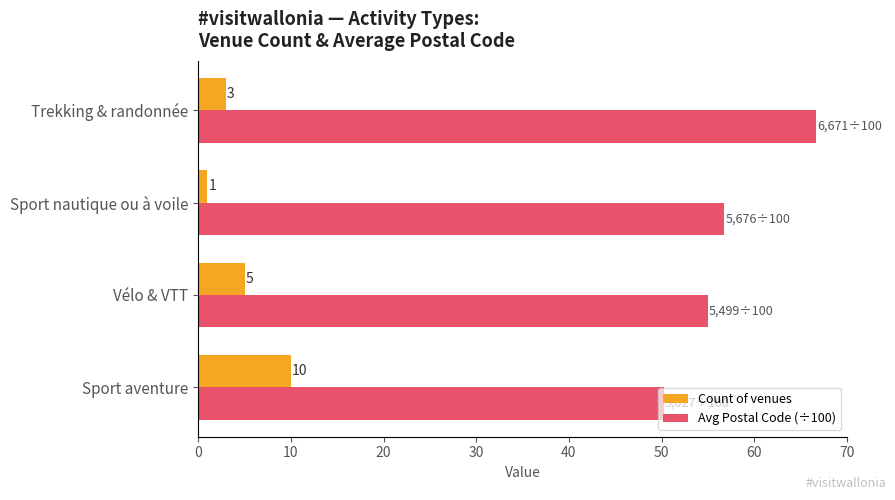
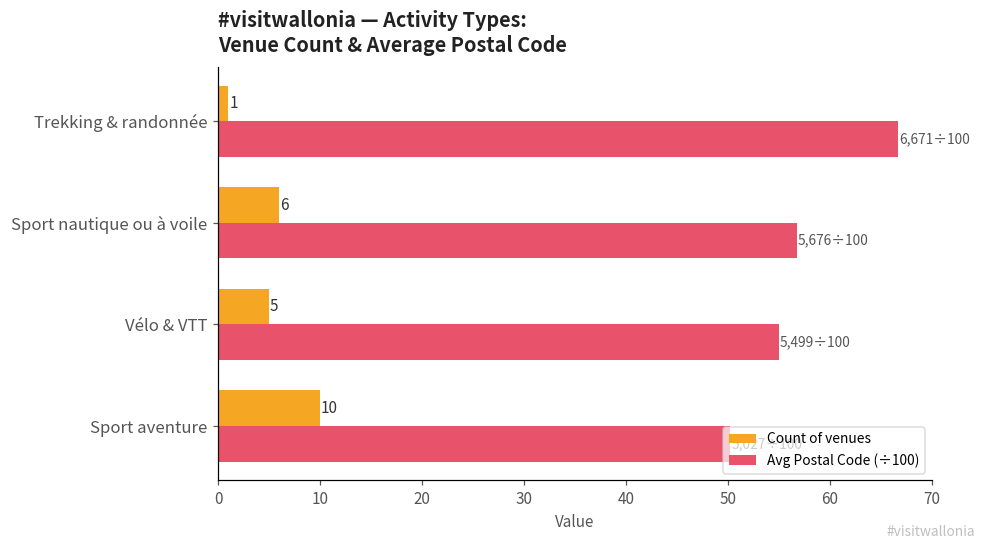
  {
    "Count of venues": {
-     "Trekking & randonnée": 3,
-     "Sport nautique ou à voile": 1,
+     "Trekking & randonnée": 1,
+     "Sport nautique ou à voile": 6,
      "Vélo & VTT": 5,
      "Sport aventure": 10
    }
  }
